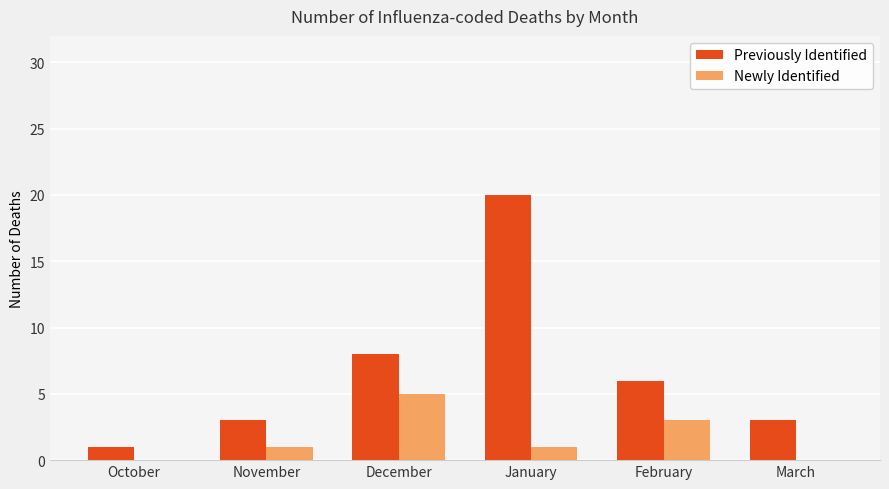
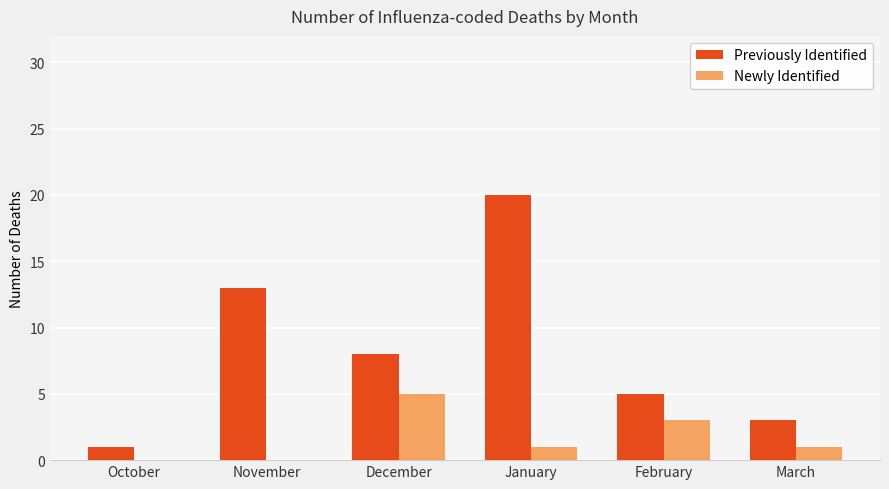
  {
    "Previously Identified": {
      "October": 1,
-     "November": 3,
+     "November": 13,
      "December": 8,
      "January": 20,
-     "February": 6,
+     "February": 5,
      "March": 3
    },
    "Newly Identified": {
      "October": 0,
-     "November": 1,
+     "November": 0,
      "December": 5,
      "January": 1,
      "February": 3,
-     "March": 0
+     "March": 1
    }
  }
